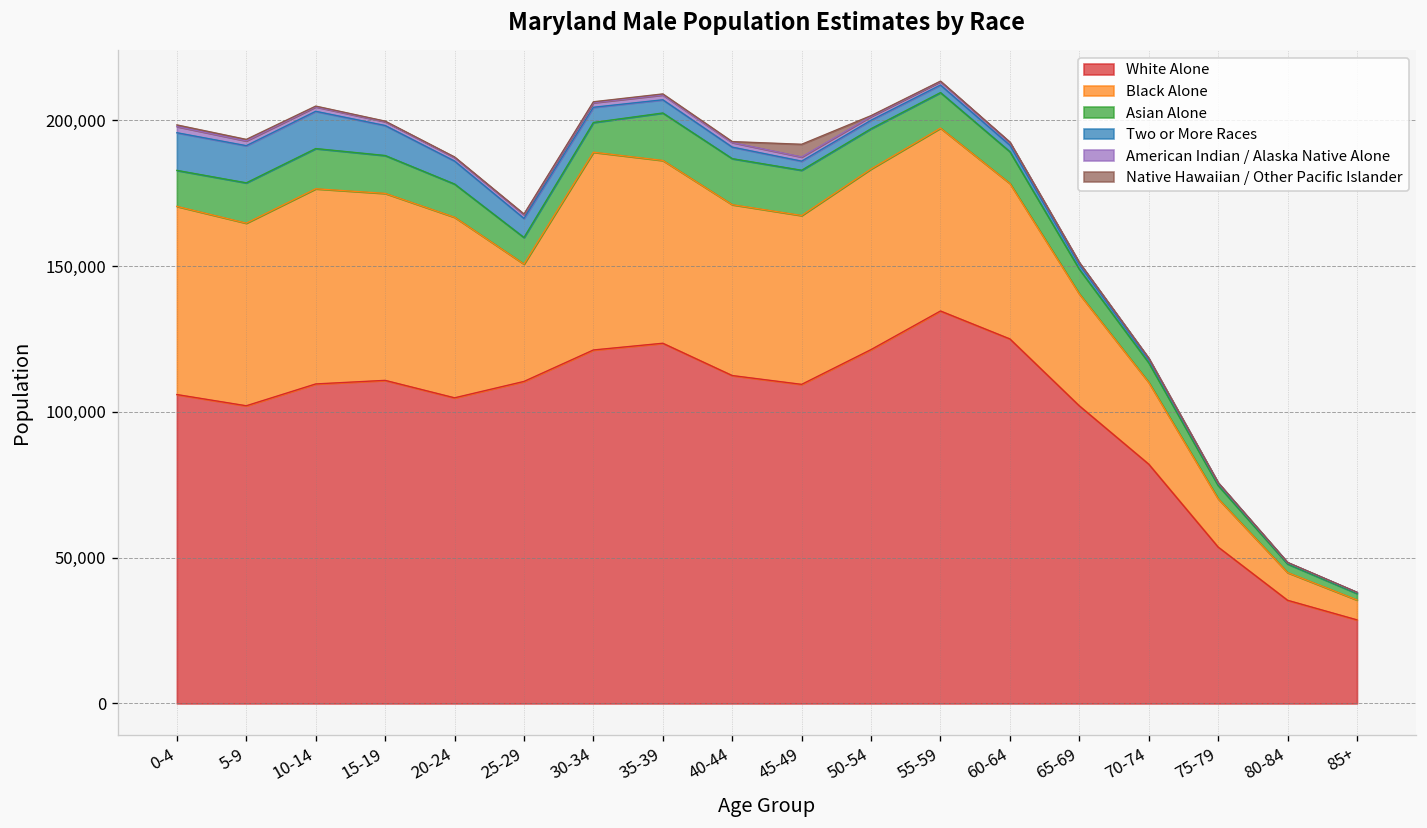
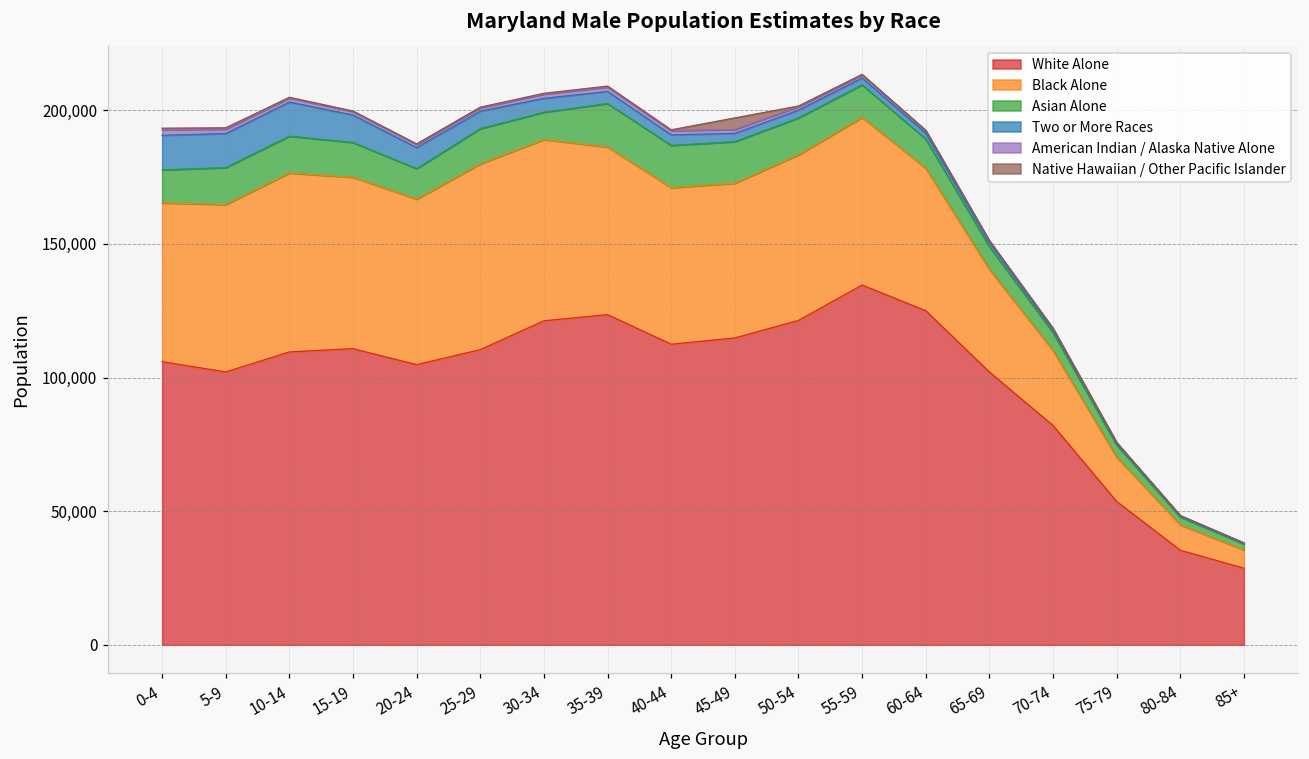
  {
    "White Alone": {
      "0-4": "106,000",
      "5-9": "102,000",
      "10-14": "110,000",
      "15-19": "111,000",
      "20-24": "105,000",
      "25-29": "110,000",
      "30-34": "121,000",
      "35-39": "124,000",
      "40-44": "112,000",
-     "45-49": "109,000",
+     "45-49": "115,000",
      "50-54": "121,000",
      "55-59": "135,000",
      "60-64": "125,000",
      "65-69": "102,000",
      "70-74": "82,000",
      "75-79": "54,000",
      "80-84": "35,000",
      "85+": "29,000"
    },
    "Black Alone": {
-     "0-4": "65,000",
+     "0-4": "59,000",
      "5-9": "63,000",
      "10-14": "67,000",
      "15-19": "64,000",
      "20-24": "62,000",
-     "25-29": "40,000",
+     "25-29": "69,000",
      "30-34": "68,000",
      "35-39": "63,000",
      "40-44": "59,000",
      "45-49": "58,000",
      "50-54": "62,000",
      "55-59": "63,000",
      "60-64": "53,000",
      "65-69": "38,000",
      "70-74": "28,000",
      "75-79": "17,000",
      "80-84": "9,000",
      "85+": "7,000"
    },
    "Asian Alone": {
      "0-4": "12,000",
      "5-9": "14,000",
      "10-14": "14,000",
      "15-19": "13,000",
      "20-24": "11,000",
-     "25-29": "9,000",
+     "25-29": "13,000",
      "30-34": "10,000",
      "35-39": "16,000",
      "40-44": "16,000",
      "45-49": "16,000",
      "50-54": "14,000",
      "55-59": "12,000",
      "60-64": "11,000",
      "65-69": "8,000",
      "70-74": "7,000"
    },
    "Two or More Races": {
      "0-4": "13,000",
      "5-9": "13,000",
      "10-14": "13,000",
      "15-19": "10,000",
      "20-24": "8,000",
      "25-29": "7,000",
      "30-34": "5,000",
      "35-39": "5,000",
      "40-44": "4,000",
      "45-49": "3,000",
      "50-54": "3,000",
      "55-59": "3,000"
    },
    "American Indian / Alaska Native Alone": {
      "45-49": "1,000"
    },
    "Native Hawaiian / Other Pacific Islander": {
      "45-49": "4,000"
    }
  }
